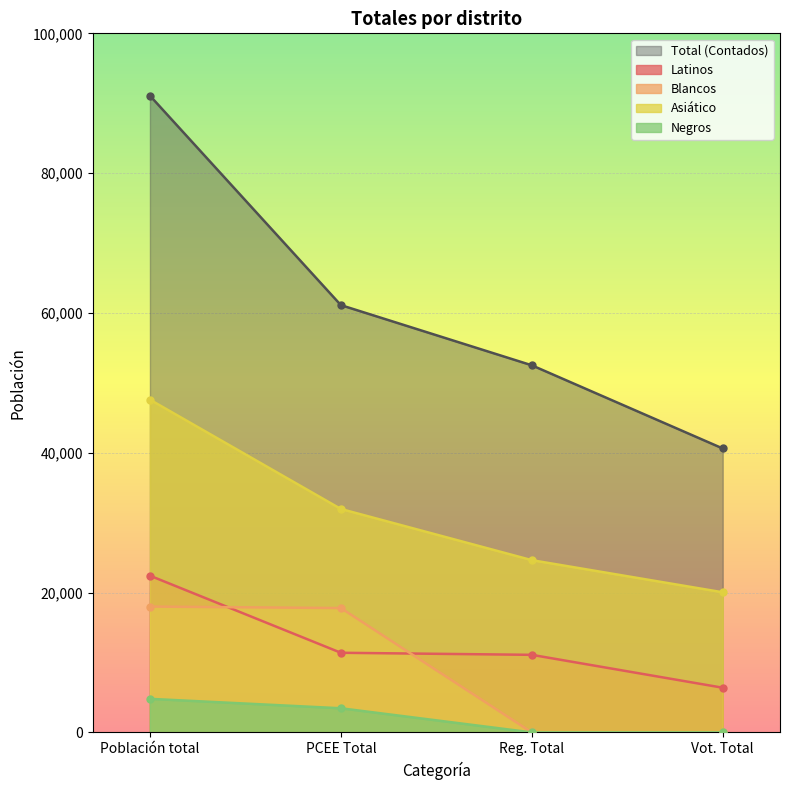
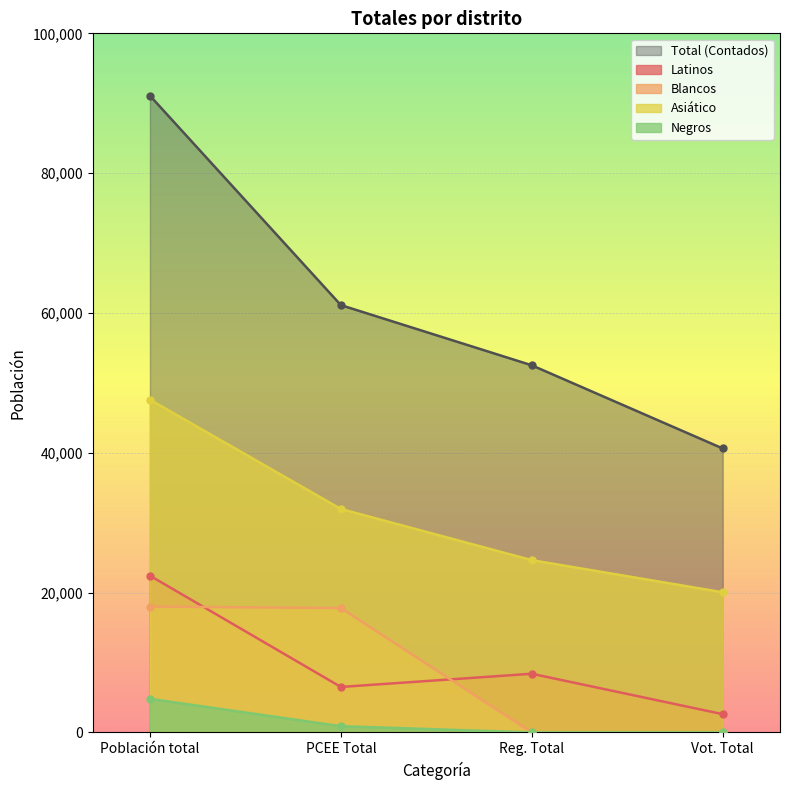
  {
    "Total (Contados)": {
      "Población total": "91,000",
      "PCEE Total": "61,000",
      "Reg. Total": "53,000",
      "Vot. Total": "41,000"
    },
    "Latinos": {
      "Población total": "22,000",
-     "PCEE Total": "11,000",
-     "Reg. Total": "11,000",
-     "Vot. Total": "6,000"
+     "PCEE Total": "7,000",
+     "Reg. Total": "8,000",
+     "Vot. Total": "3,000"
    },
    "Negros": {
      "Población total": "5,000",
-     "PCEE Total": "3,000"
+     "PCEE Total": "1,000"
    }
  }
